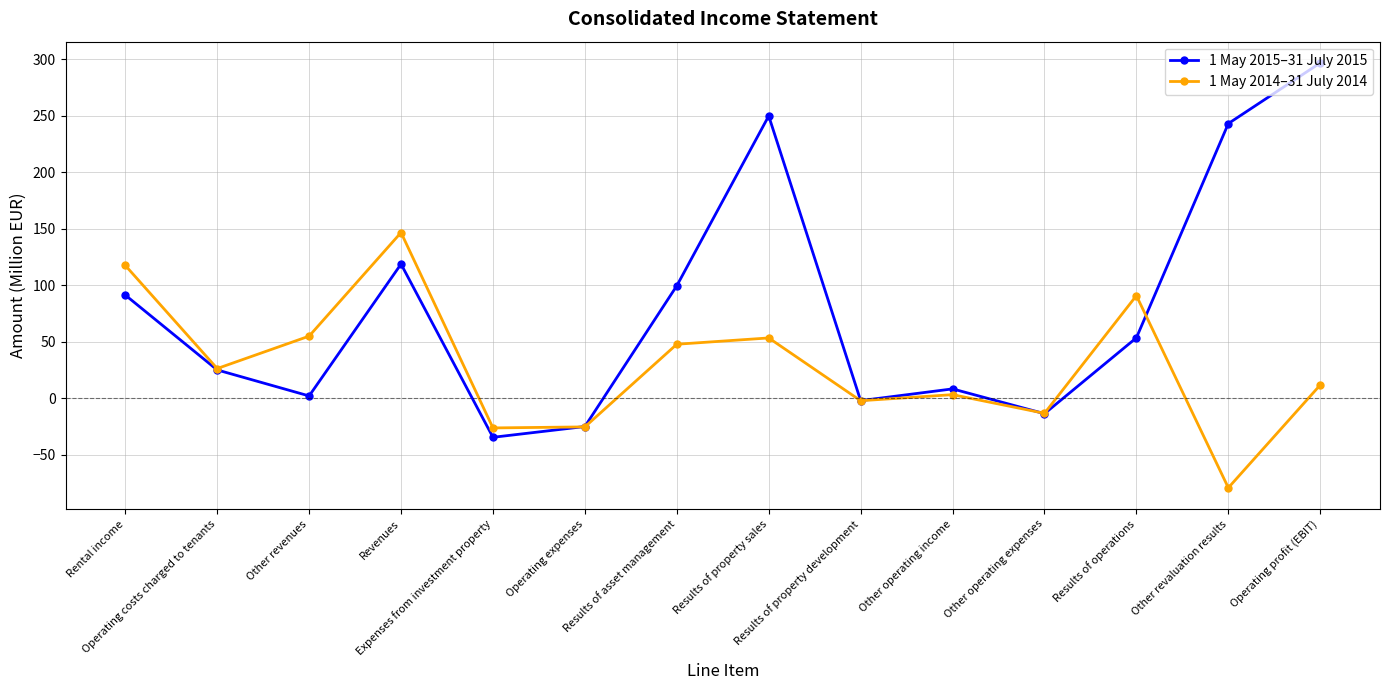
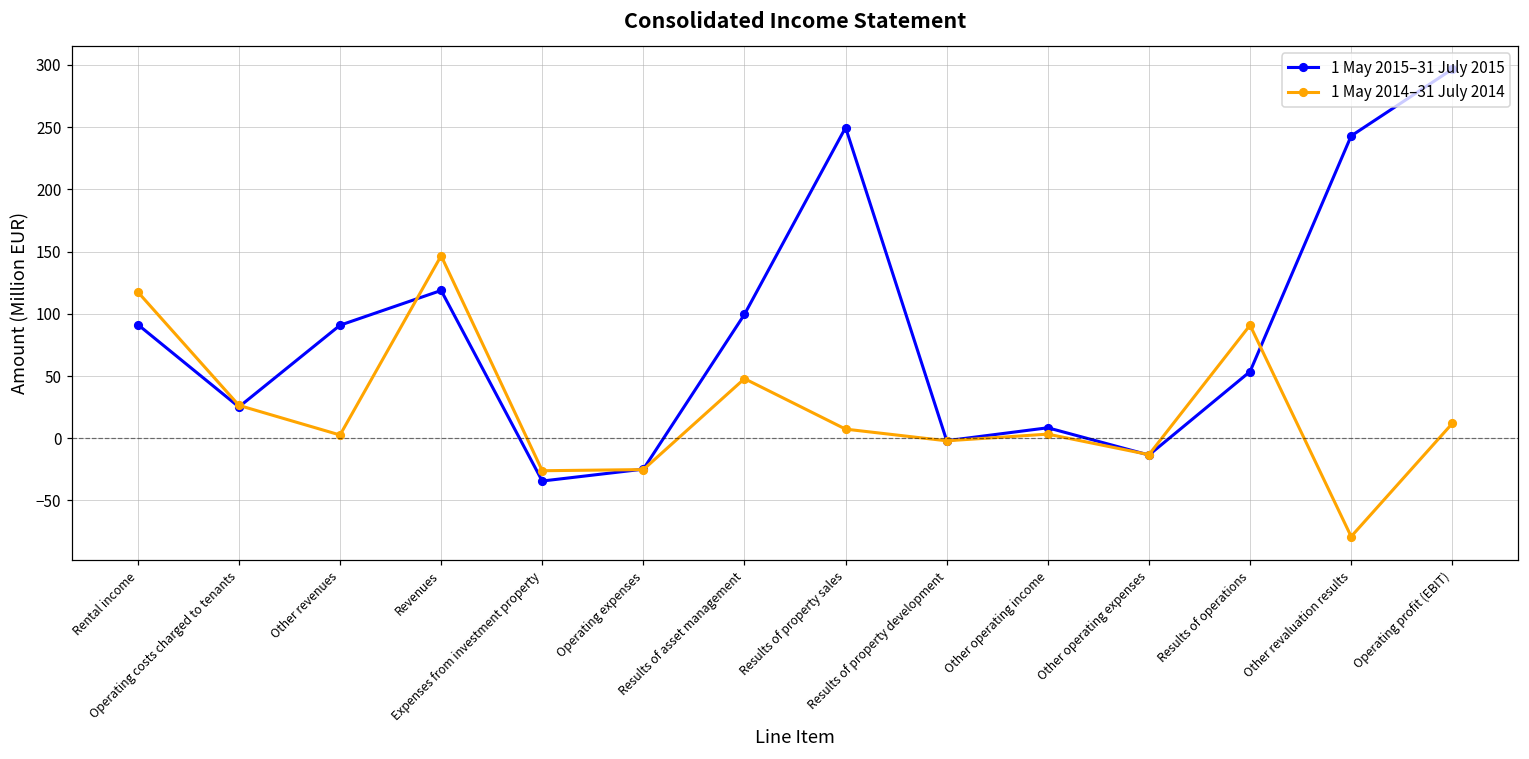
  {
    "1 May 2015–31 July 2015": {
      "Rental income": 91,
-     "Other revenues": 2,
+     "Other revenues": 91,
      "Revenues": 119,
      "Expenses from investment property": -34,
      "Results of asset management": 100,
      "Results of property sales": 250,
      "Other operating income": 8,
      "Results of operations": 54,
      "Other revaluation results": 243
    },
    "1 May 2014–31 July 2014": {
      "Rental income": 118,
-     "Other revenues": 55,
+     "Other revenues": 3,
      "Revenues": 147,
      "Expenses from investment property": -26,
      "Results of asset management": 48,
-     "Results of property sales": 53,
+     "Results of property sales": 7,
      "Other operating income": 3,
      "Results of operations": 91,
      "Other revaluation results": -79,
      "Operating profit (EBIT)": 12
    }
  }
